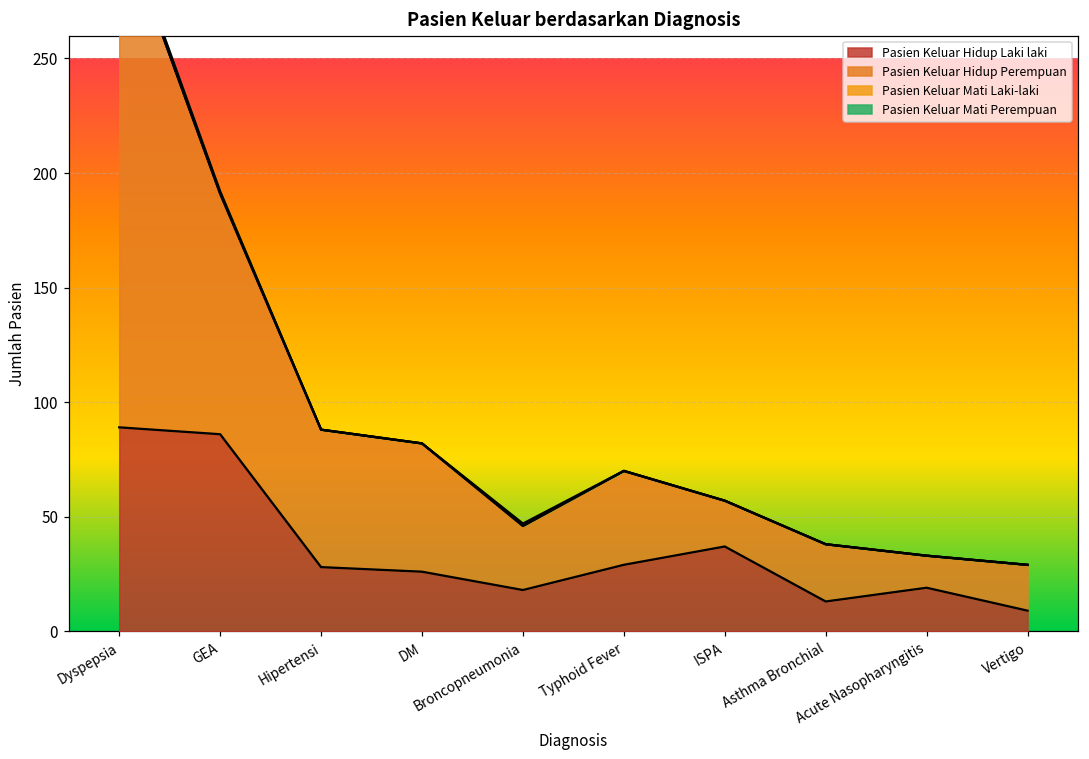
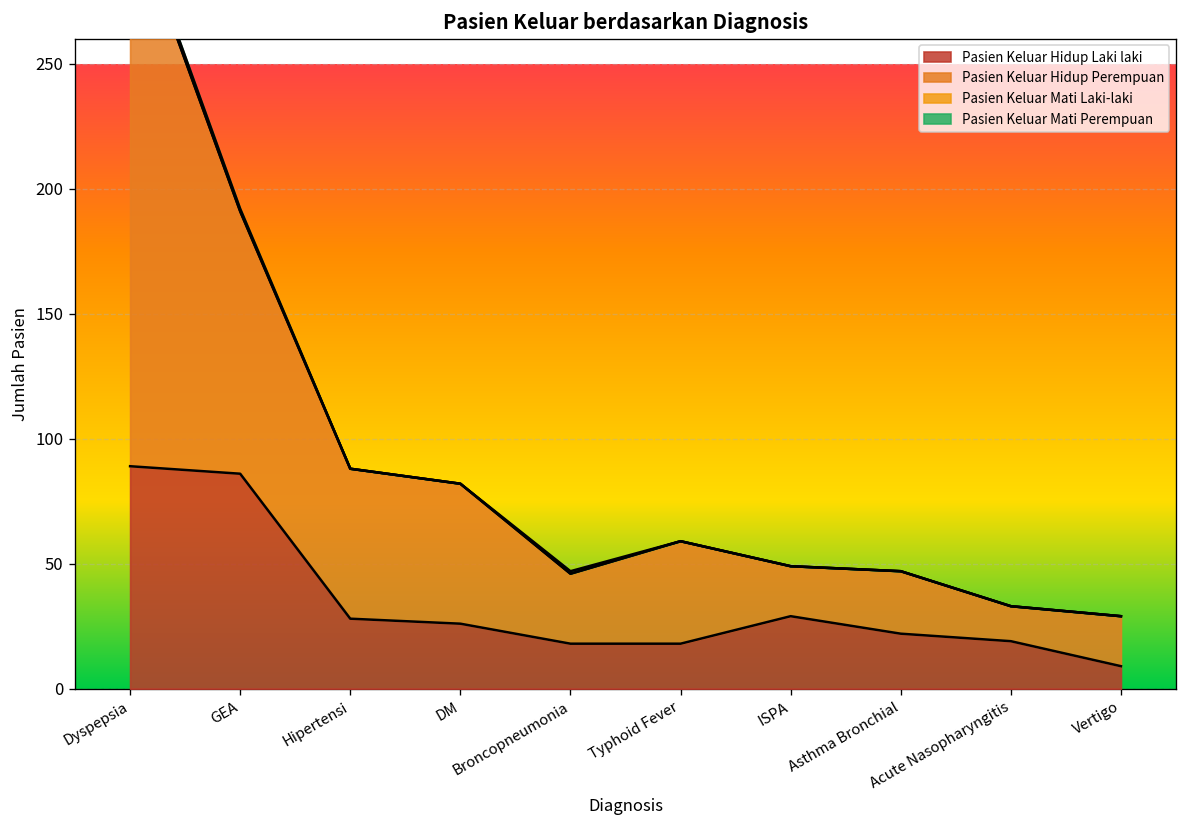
  {
    "Pasien Keluar Hidup Laki laki": {
      "Dyspepsia": 89,
      "GEA": 86,
      "Hipertensi": 28,
      "DM": 26,
      "Broncopneumonia": 18,
-     "Typhoid Fever": 29,
-     "ISPA": 37,
-     "Asthma Bronchial": 13,
+     "Typhoid Fever": 18,
+     "ISPA": 29,
+     "Asthma Bronchial": 22,
      "Acute Nasopharyngitis": 19,
      "Vertigo": 9
    }
  }
